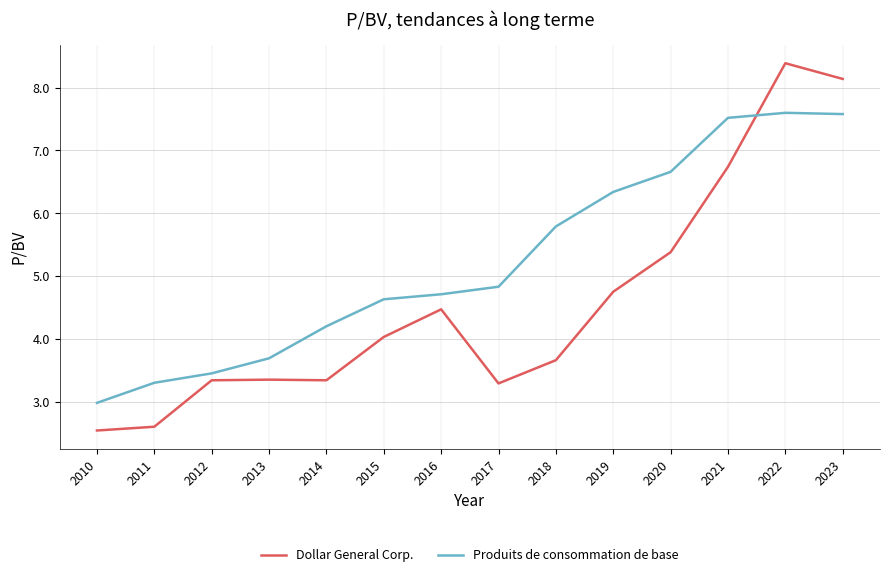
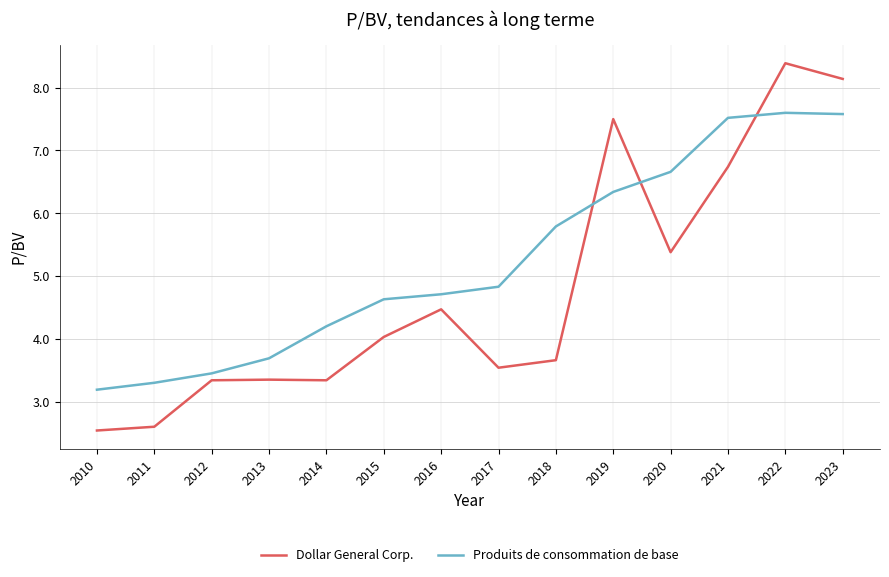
  {
    "Dollar General Corp.": {
      "2010": 2.5,
      "2011": 2.6,
      "2012": 3.3,
      "2013": 3.4,
      "2014": 3.3,
      "2015": 4.0,
      "2016": 4.5,
-     "2017": 3.3,
+     "2017": 3.5,
      "2018": 3.7,
-     "2019": 4.8,
+     "2019": 7.5,
      "2020": 5.4,
      "2021": 6.7,
      "2022": 8.4,
      "2023": 8.1
    },
    "Produits de consommation de base": {
-     "2010": 3.0,
+     "2010": 3.2,
      "2011": 3.3,
      "2012": 3.5,
      "2013": 3.7,
      "2014": 4.2,
      "2015": 4.6,
      "2016": 4.7,
      "2017": 4.8,
      "2018": 5.8,
      "2019": 6.3,
      "2020": 6.7,
      "2021": 7.5,
      "2022": 7.6,
      "2023": 7.6
    }
  }
